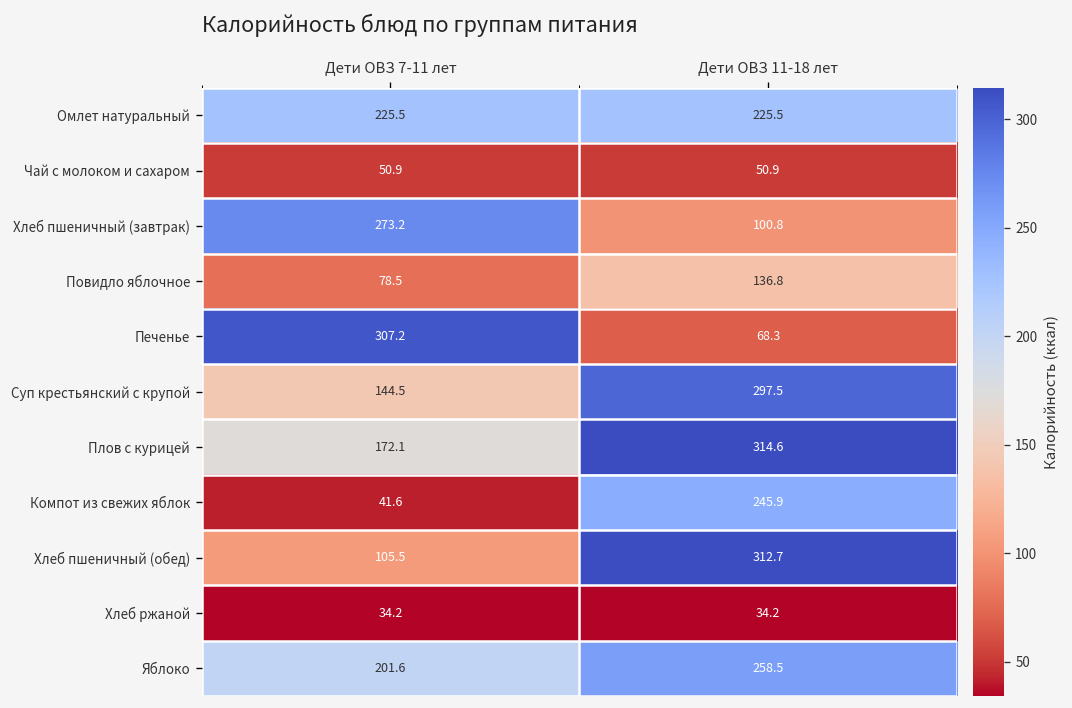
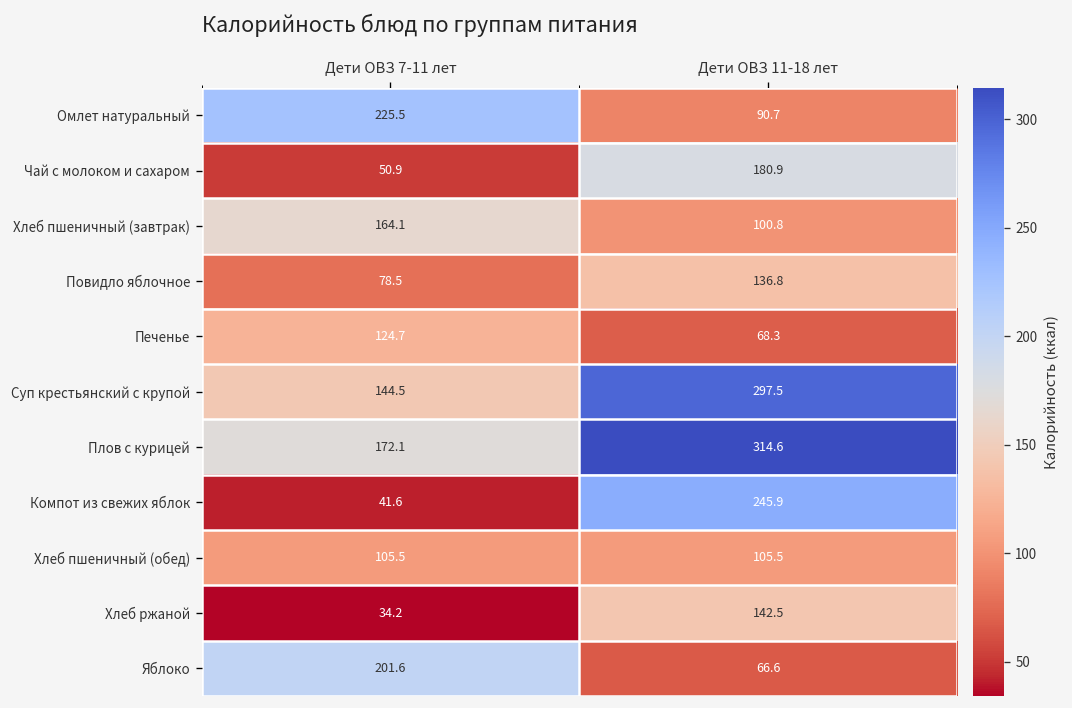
  {
    "Омлет натуральный": {
      "Дети ОВЗ 7-11 лет": 225.5,
-     "Дети ОВЗ 11-18 лет": 225.5
+     "Дети ОВЗ 11-18 лет": 90.7
    },
    "Чай с молоком и сахаром": {
      "Дети ОВЗ 7-11 лет": 50.9,
-     "Дети ОВЗ 11-18 лет": 50.9
+     "Дети ОВЗ 11-18 лет": 180.9
    },
    "Хлеб пшеничный (завтрак)": {
-     "Дети ОВЗ 7-11 лет": 273.2,
+     "Дети ОВЗ 7-11 лет": 164.1,
      "Дети ОВЗ 11-18 лет": 100.8
    },
    "Повидло яблочное": {
      "Дети ОВЗ 7-11 лет": 78.5,
      "Дети ОВЗ 11-18 лет": 136.8
    },
    "Печенье": {
-     "Дети ОВЗ 7-11 лет": 307.2,
+     "Дети ОВЗ 7-11 лет": 124.7,
      "Дети ОВЗ 11-18 лет": 68.3
    },
    "Суп крестьянский с крупой": {
      "Дети ОВЗ 7-11 лет": 144.5,
      "Дети ОВЗ 11-18 лет": 297.5
    },
    "Плов с курицей": {
      "Дети ОВЗ 7-11 лет": 172.1,
      "Дети ОВЗ 11-18 лет": 314.6
    },
    "Компот из свежих яблок": {
      "Дети ОВЗ 7-11 лет": 41.6,
      "Дети ОВЗ 11-18 лет": 245.9
    },
    "Хлеб пшеничный (обед)": {
      "Дети ОВЗ 7-11 лет": 105.5,
-     "Дети ОВЗ 11-18 лет": 312.7
+     "Дети ОВЗ 11-18 лет": 105.5
    },
    "Хлеб ржаной": {
      "Дети ОВЗ 7-11 лет": 34.2,
-     "Дети ОВЗ 11-18 лет": 34.2
+     "Дети ОВЗ 11-18 лет": 142.5
    },
    "Яблоко": {
      "Дети ОВЗ 7-11 лет": 201.6,
-     "Дети ОВЗ 11-18 лет": 258.5
+     "Дети ОВЗ 11-18 лет": 66.6
    }
  }
